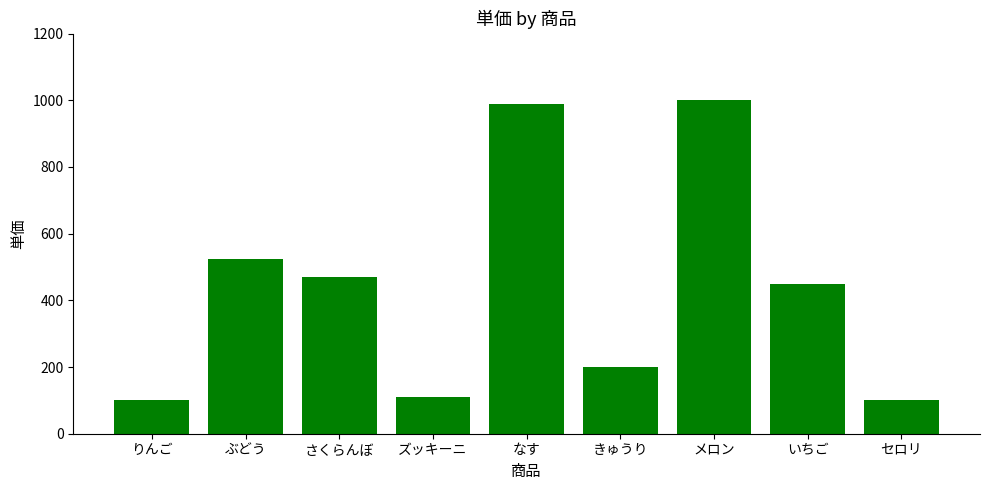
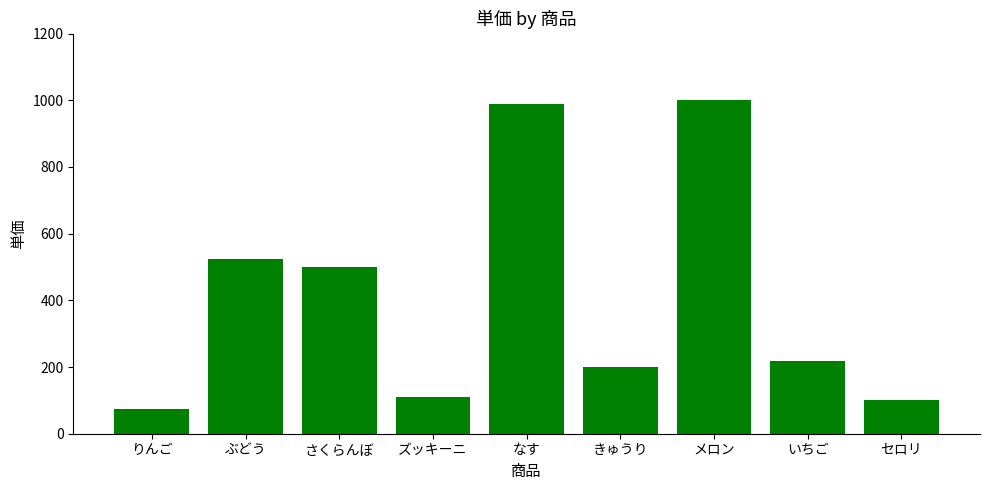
  {
-   "りんご": 100,
+   "りんご": 70,
    "ぶどう": 520,
-   "さくらんぼ": 470,
+   "さくらんぼ": 500,
    "ズッキーニ": 110,
    "なす": 990,
    "きゅうり": 200,
    "メロン": 1000,
-   "いちご": 450,
+   "いちご": 220,
    "セロリ": 100
  }
